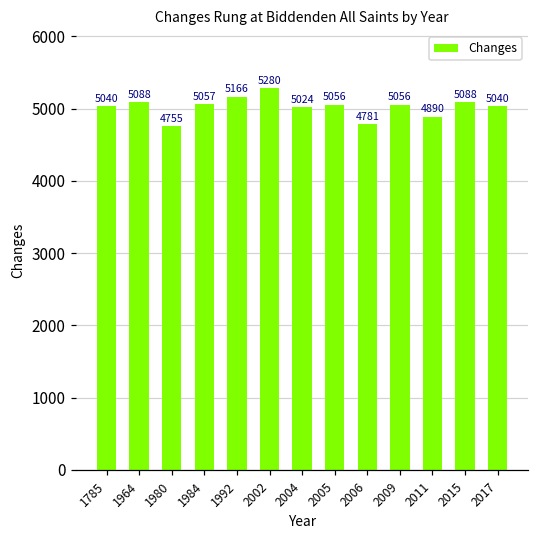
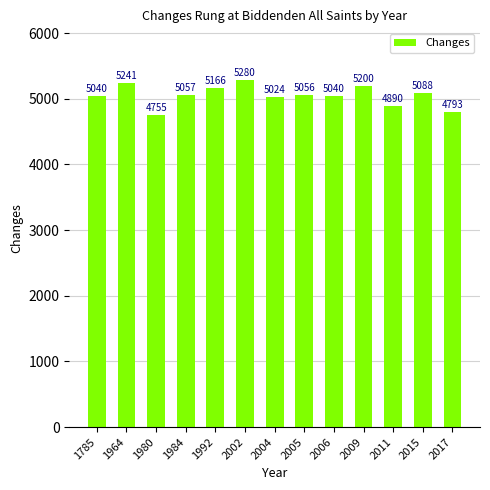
  {
    "1785": 5040,
-   "1964": 5088,
+   "1964": 5241,
    "1980": 4755,
    "1984": 5057,
    "1992": 5166,
    "2002": 5280,
    "2004": 5024,
    "2005": 5056,
-   "2006": 4781,
-   "2009": 5056,
+   "2006": 5040,
+   "2009": 5200,
    "2011": 4890,
    "2015": 5088,
-   "2017": 5040
+   "2017": 4793
  }
